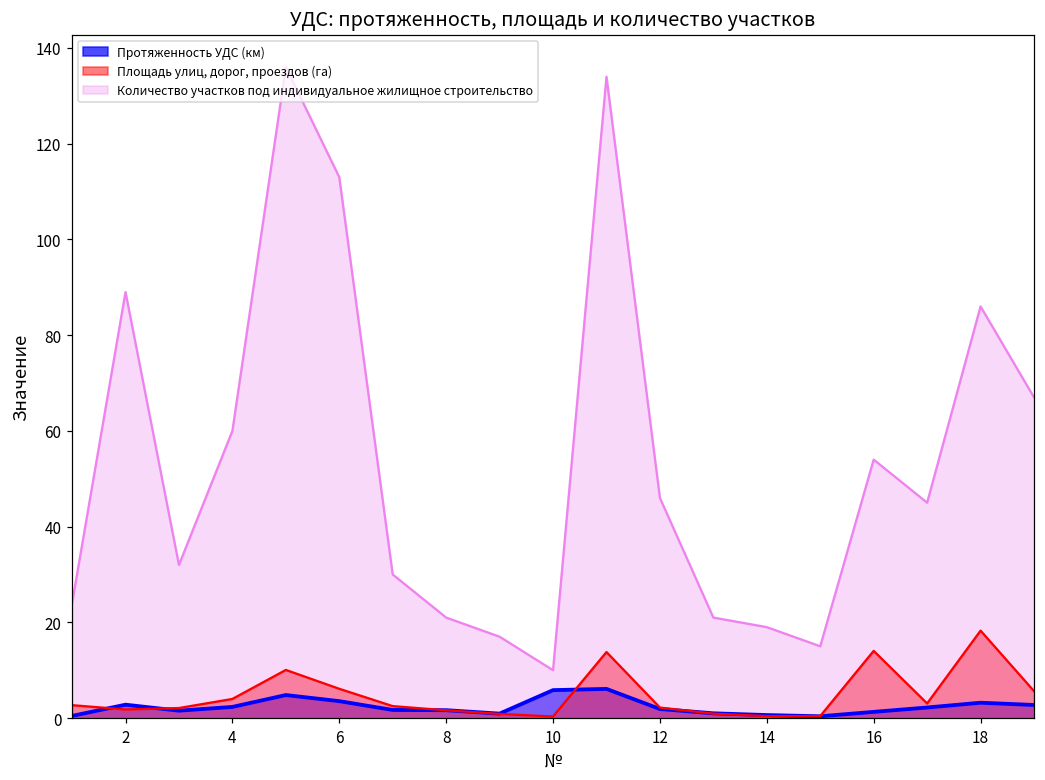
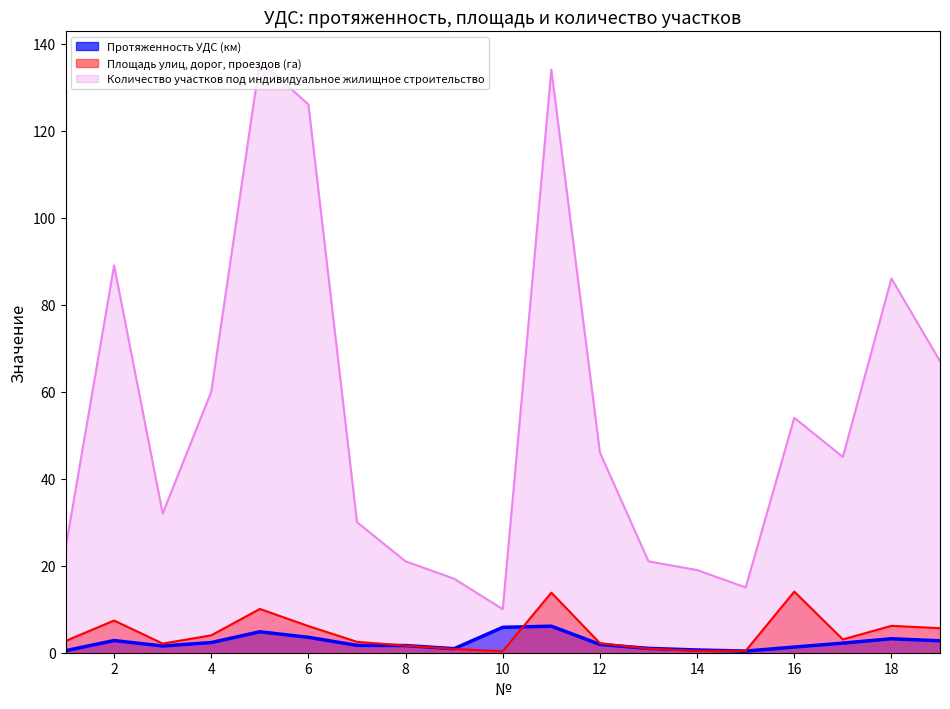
  {
    "Протяженность УДС (км)": {
      "2": 3,
      "4": 2,
      "6": 4,
      "10": 6,
      "16": 1,
      "18": 3
    },
    "Площадь улиц, дорог, проездов (га)": {
-     "2": 2,
+     "2": 7,
      "4": 4,
      "6": 6,
      "10": 0,
      "16": 14,
-     "18": 18
+     "18": 6
    },
    "Количество участков под индивидуальное жилищное строительство": {
      "2": 89,
      "4": 60,
-     "6": 113,
+     "6": 126,
      "8": 21,
      "10": 10,
      "12": 46,
      "14": 19,
      "16": 54,
      "18": 86
    }
  }
